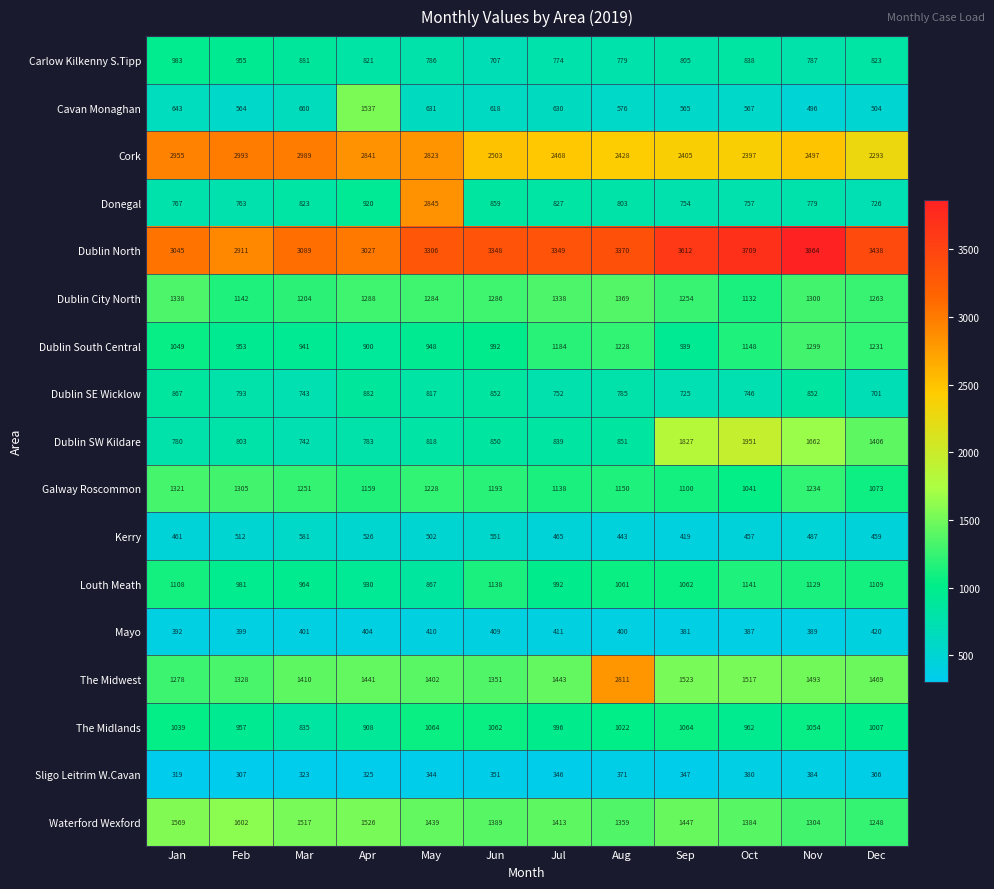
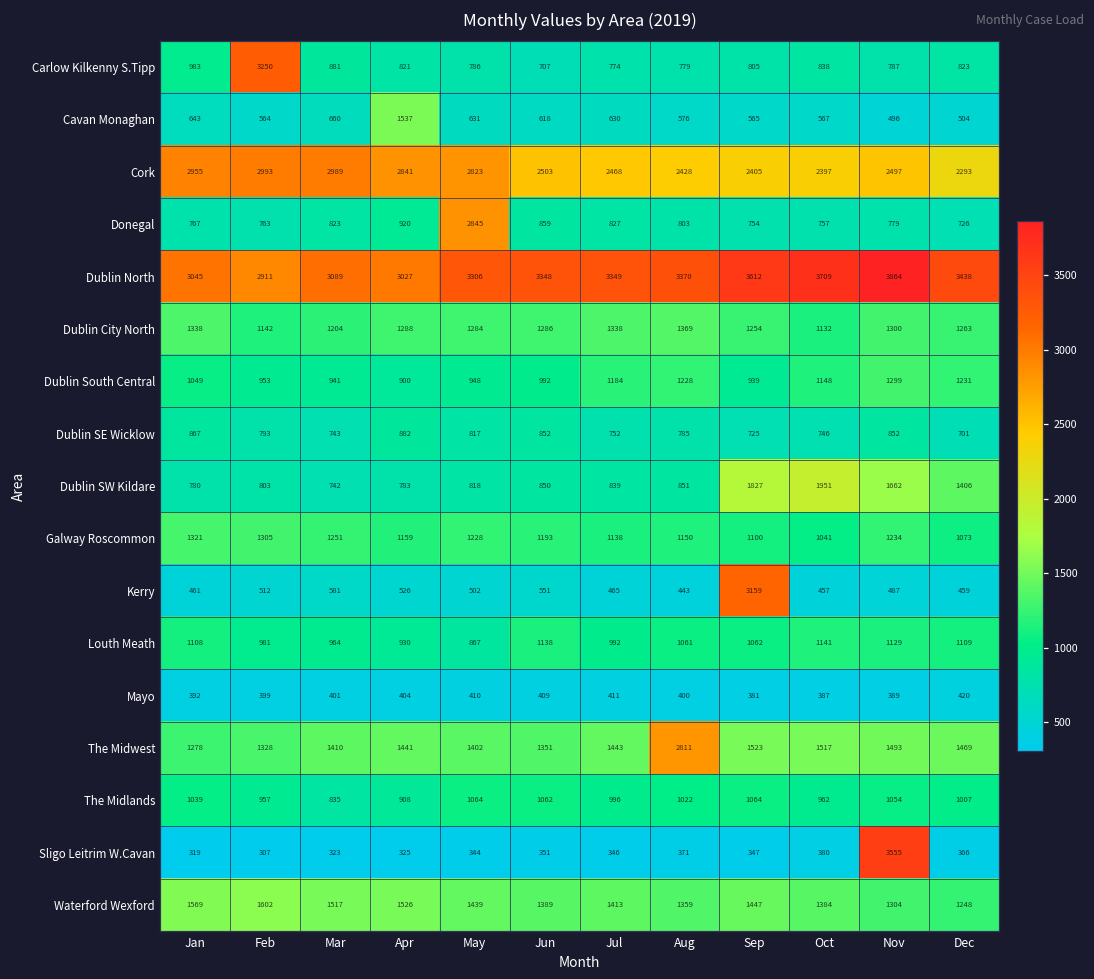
  {
    "Carlow Kilkenny S.Tipp": {
      "Jan": 983,
-     "Feb": 955,
+     "Feb": 3250,
      "Mar": 881,
      "Apr": 821,
      "May": 786,
      "Jun": 707,
      "Jul": 774,
      "Aug": 779,
      "Sep": 805,
      "Oct": 838,
      "Nov": 787,
      "Dec": 823
    },
    "Kerry": {
      "Jan": 461,
      "Feb": 512,
      "Mar": 581,
      "Apr": 526,
      "May": 502,
      "Jun": 551,
      "Jul": 465,
      "Aug": 443,
-     "Sep": 419,
+     "Sep": 3159,
      "Oct": 457,
      "Nov": 487,
      "Dec": 459
    },
    "Sligo Leitrim W.Cavan": {
      "Jan": 319,
      "Feb": 307,
      "Mar": 323,
      "Apr": 325,
      "May": 344,
      "Jun": 351,
      "Jul": 346,
      "Aug": 371,
      "Sep": 347,
      "Oct": 380,
-     "Nov": 384,
+     "Nov": 3555,
      "Dec": 366
    }
  }
